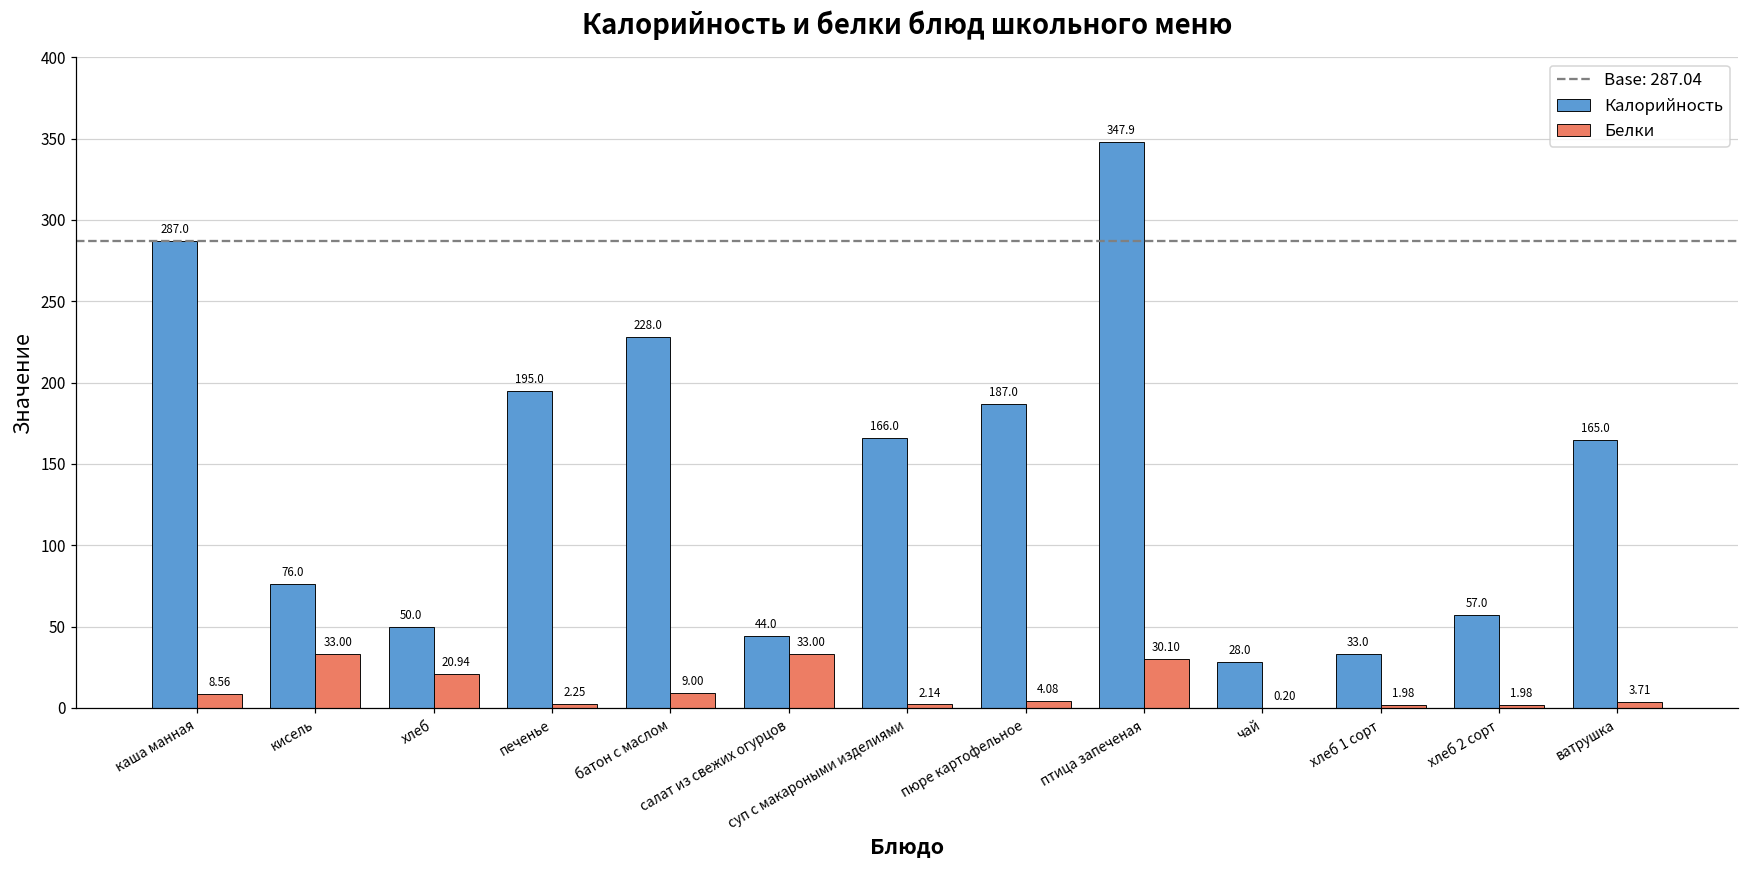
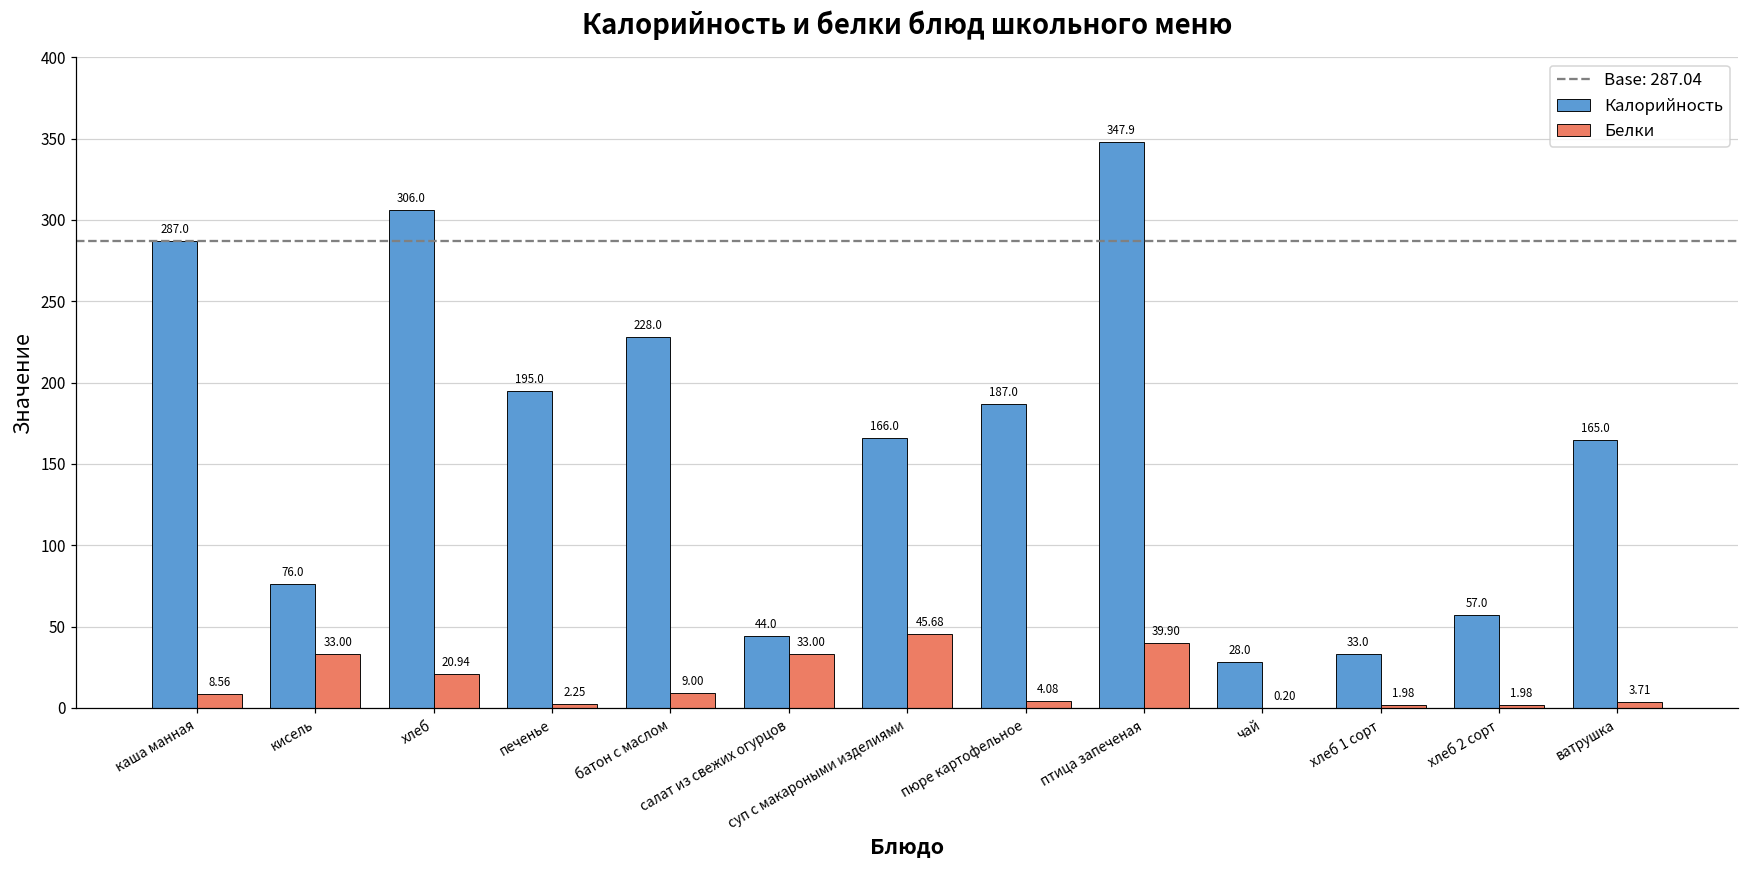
  {
    "Калорийность": {
      "каша манная": 287.0,
      "кисель": 76.0,
-     "хлеб": 50.0,
+     "хлеб": 306.0,
      "печенье": 195.0,
      "батон с маслом": 228.0,
      "салат из свежих огурцов": 44.0,
      "суп с макароными изделиями": 166.0,
      "пюре картофельное": 187.0,
      "птица запеченая": 347.9,
      "чай": 28.0,
      "хлеб 1 сорт": 33.0,
      "хлеб 2 сорт": 57.0,
      "ватрушка": 165.0
    },
    "Белки": {
      "каша манная": 8.56,
      "кисель": 33.00,
      "хлеб": 20.94,
      "печенье": 2.25,
      "батон с маслом": 9.00,
      "салат из свежих огурцов": 33.00,
-     "суп с макароными изделиями": 2.14,
+     "суп с макароными изделиями": 45.68,
      "пюре картофельное": 4.08,
-     "птица запеченая": 30.10,
+     "птица запеченая": 39.90,
      "чай": 0.20,
      "хлеб 1 сорт": 1.98,
      "хлеб 2 сорт": 1.98,
      "ватрушка": 3.71
    }
  }
